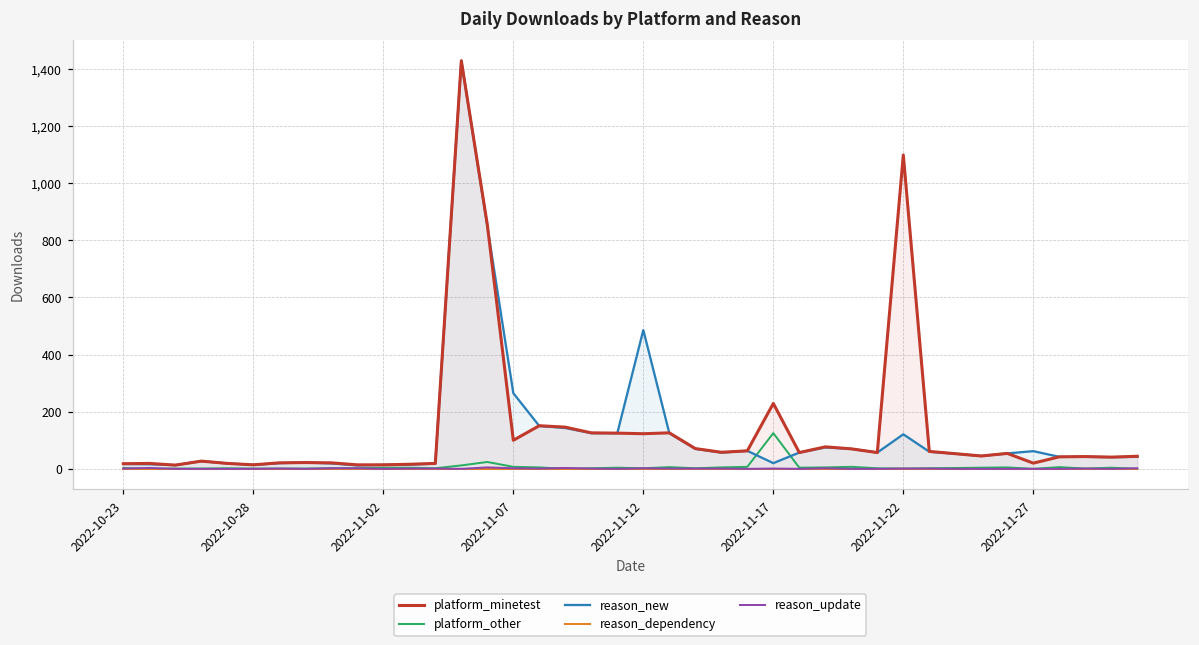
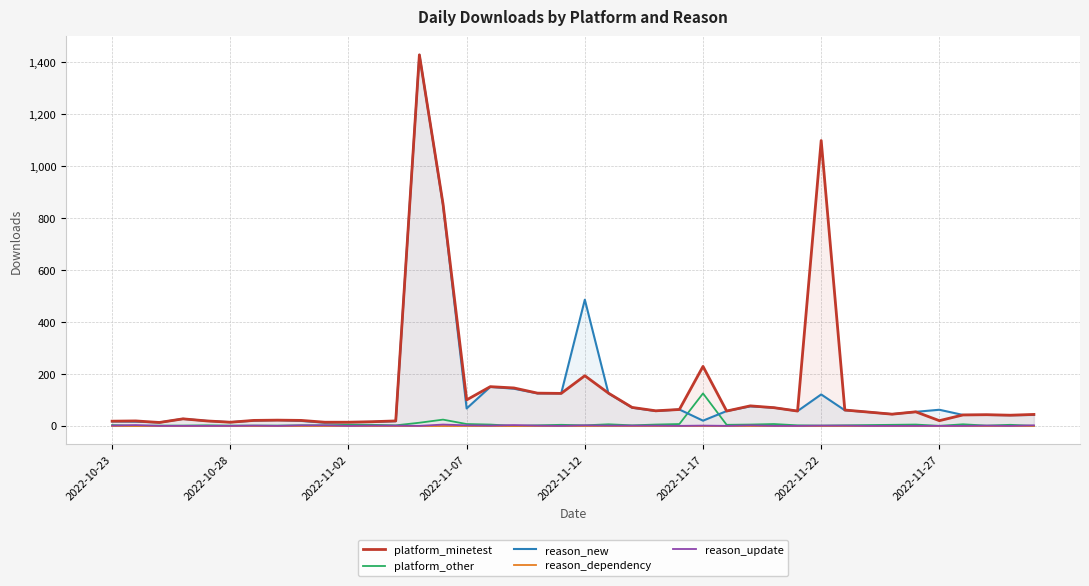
  {
    "platform_minetest": {
      "2022-11-07": "100",
-     "2022-11-12": "120",
+     "2022-11-12": "190",
      "2022-11-17": "230",
      "2022-11-22": "1,100",
      "2022-11-27": "20"
    },
    "platform_other": {
      "2022-11-17": "130"
    },
    "reason_new": {
-     "2022-11-07": "270",
+     "2022-11-07": "70",
      "2022-11-12": "490",
      "2022-11-17": "20",
      "2022-11-22": "120",
      "2022-11-27": "60"
    }
  }
